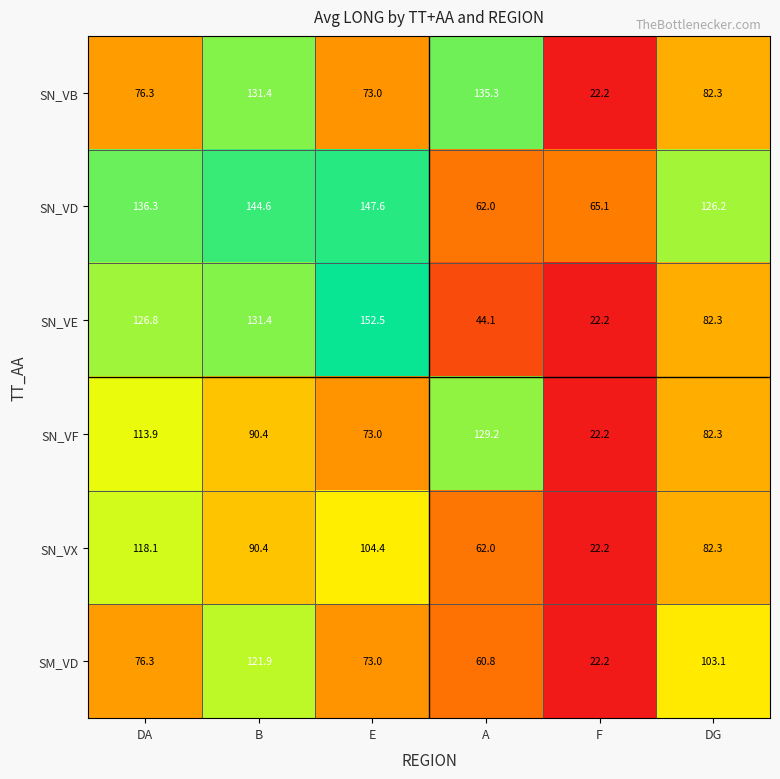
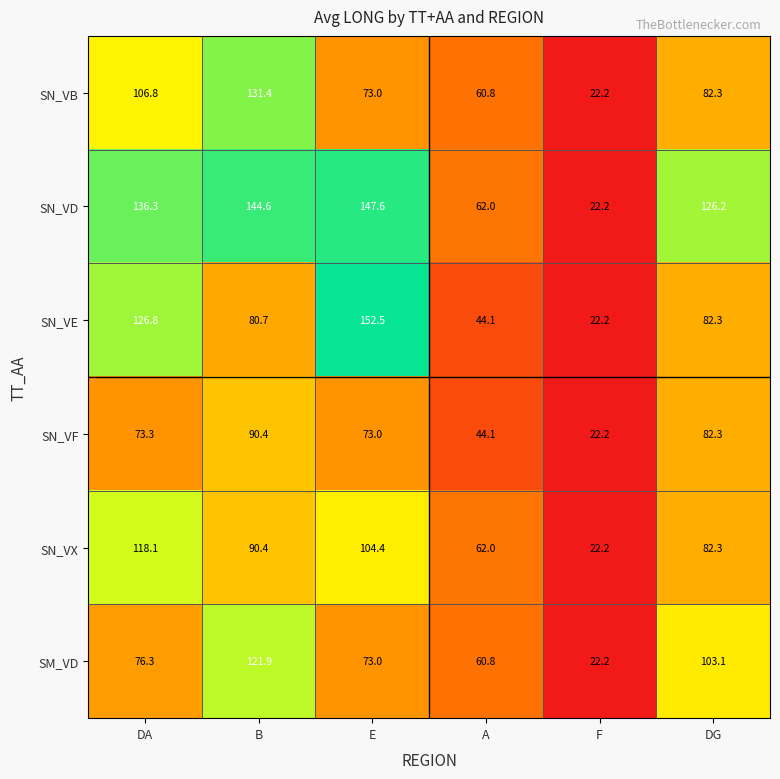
  {
    "SN_VB": {
-     "DA": 76.3,
+     "DA": 106.8,
      "B": 131.4,
      "E": 73.0,
-     "A": 135.3,
+     "A": 60.8,
      "F": 22.2,
      "DG": 82.3
    },
    "SN_VD": {
      "DA": 136.3,
      "B": 144.6,
      "E": 147.6,
      "A": 62.0,
-     "F": 65.1,
+     "F": 22.2,
      "DG": 126.2
    },
    "SN_VE": {
      "DA": 126.8,
-     "B": 131.4,
+     "B": 80.7,
      "E": 152.5,
      "A": 44.1,
      "F": 22.2,
      "DG": 82.3
    },
    "SN_VF": {
-     "DA": 113.9,
+     "DA": 73.3,
      "B": 90.4,
      "E": 73.0,
-     "A": 129.2,
+     "A": 44.1,
      "F": 22.2,
      "DG": 82.3
    },
    "SN_VX": {
      "DA": 118.1,
      "B": 90.4,
      "E": 104.4,
      "A": 62.0,
      "F": 22.2,
      "DG": 82.3
    },
    "SM_VD": {
      "DA": 76.3,
      "B": 121.9,
      "E": 73.0,
      "A": 60.8,
      "F": 22.2,
      "DG": 103.1
    }
  }
